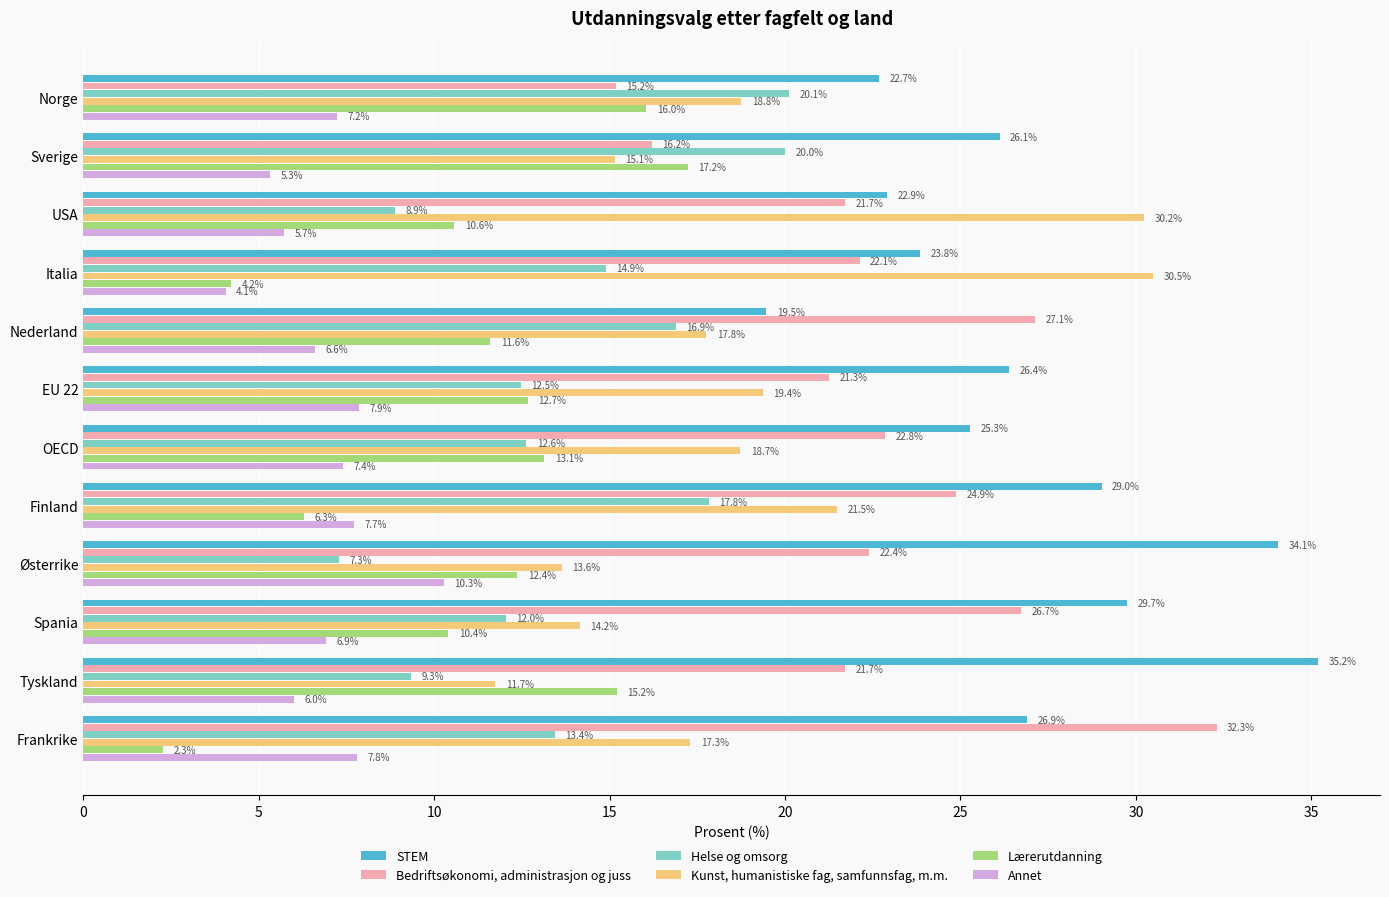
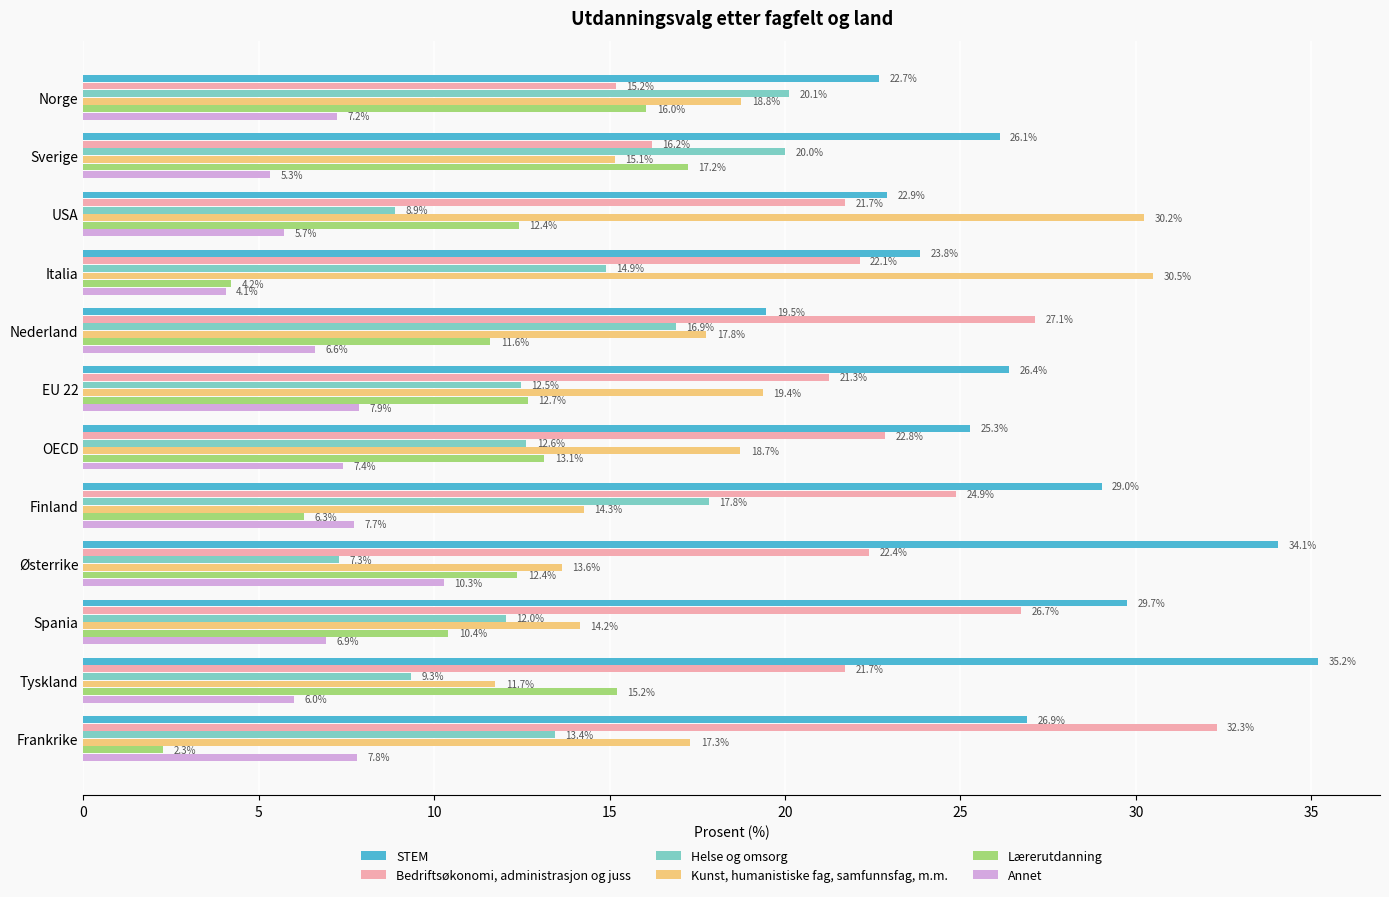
  {
    "Kunst, humanistiske fag, samfunnsfag, m.m.": {
      "Norge": "18.8%",
      "Sverige": "15.1%",
      "USA": "30.2%",
      "Italia": "30.5%",
      "Nederland": "17.8%",
      "EU 22": "19.4%",
      "OECD": "18.7%",
-     "Finland": "21.5%",
+     "Finland": "14.3%",
      "Østerrike": "13.6%",
      "Spania": "14.2%",
      "Tyskland": "11.7%",
      "Frankrike": "17.3%"
    },
    "Lærerutdanning": {
      "Norge": "16.0%",
      "Sverige": "17.2%",
-     "USA": "10.6%",
+     "USA": "12.4%",
      "Nederland": "11.6%",
      "EU 22": "12.7%",
      "OECD": "13.1%",
      "Finland": "6.3%",
      "Østerrike": "12.4%",
      "Spania": "10.4%",
      "Tyskland": "15.2%",
      "Frankrike": "2.3%"
    }
  }
